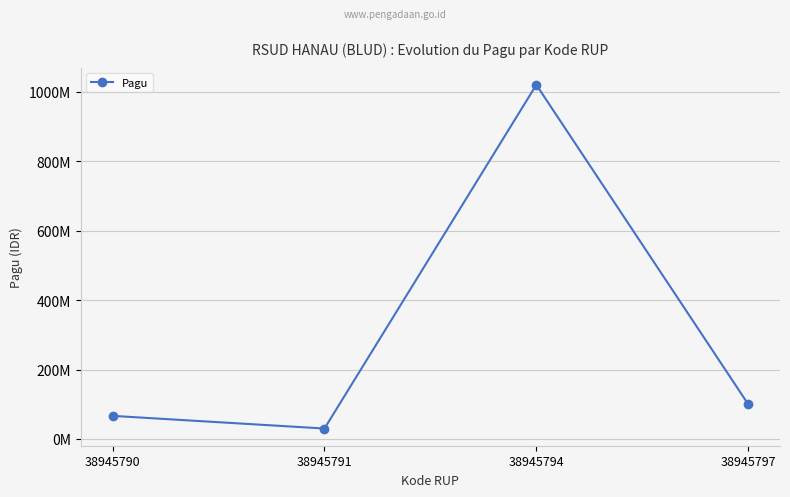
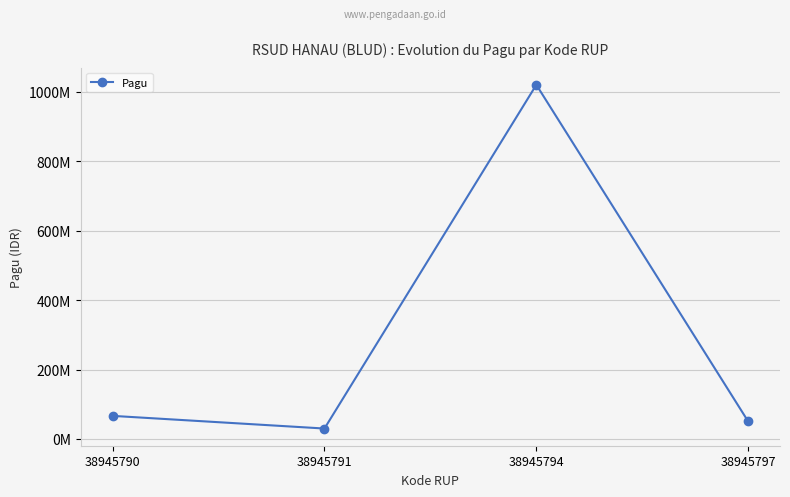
  {
    "38945790": 70000000,
    "38945791": 30000000,
    "38945794": 1020000000,
-   "38945797": 100000000
+   "38945797": 50000000
  }
